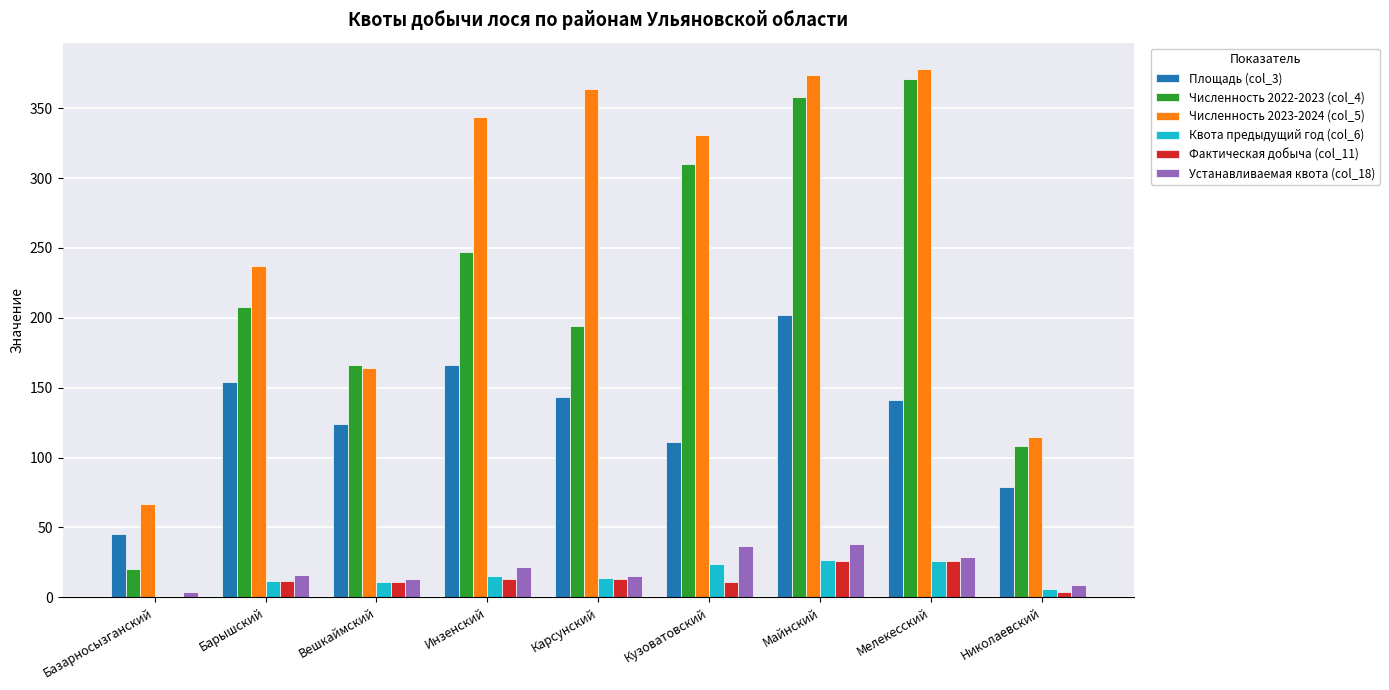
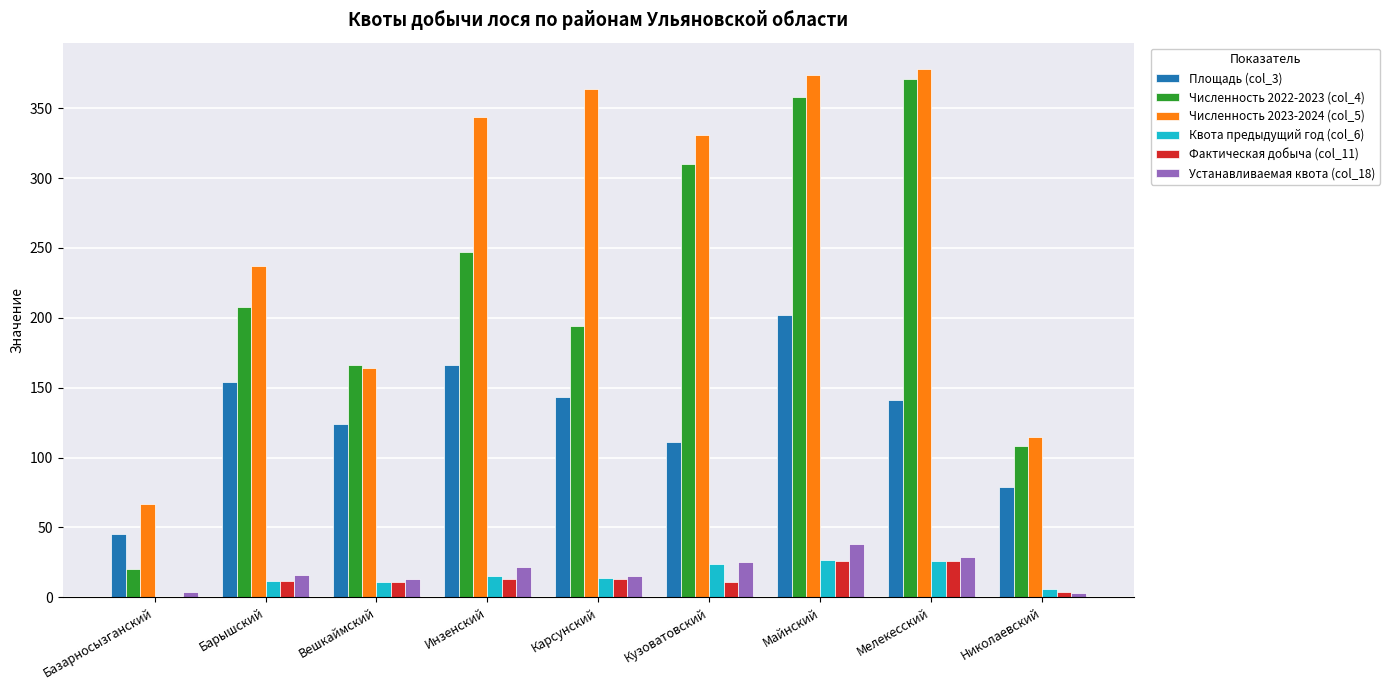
  {
    "Площадь (col_3)": {
      "Базарносызганский": 45,
      "Барышский": 154,
      "Вешкаймский": 124,
      "Инзенский": 166,
      "Карсунский": 143,
      "Кузоватовский": 111,
      "Майнский": 202,
      "Мелекесский": 141,
      "Николаевский": 79
    },
    "Численность 2022-2023 (col_4)": {
      "Базарносызганский": 20,
      "Барышский": 208,
      "Вешкаймский": 166,
      "Инзенский": 247,
      "Карсунский": 194,
      "Кузоватовский": 310,
      "Майнский": 358,
      "Мелекесский": 371,
      "Николаевский": 108
    },
    "Численность 2023-2024 (col_5)": {
      "Базарносызганский": 67,
      "Барышский": 237,
      "Вешкаймский": 164,
      "Инзенский": 344,
      "Карсунский": 364,
      "Кузоватовский": 331,
      "Майнский": 374,
      "Мелекесский": 378,
      "Николаевский": 115
    },
    "Квота предыдущий год (col_6)": {
      "Базарносызганский": 0,
      "Барышский": 12,
      "Вешкаймский": 11,
      "Инзенский": 15,
      "Карсунский": 14,
      "Кузоватовский": 24,
      "Майнский": 27,
      "Мелекесский": 26,
      "Николаевский": 6
    },
    "Фактическая добыча (col_11)": {
      "Базарносызганский": 0,
      "Барышский": 12,
      "Вешкаймский": 11,
      "Инзенский": 13,
      "Карсунский": 13,
      "Кузоватовский": 11,
      "Майнский": 26,
      "Мелекесский": 26,
      "Николаевский": 4
    },
    "Устанавливаемая квота (col_18)": {
      "Базарносызганский": 4,
      "Барышский": 16,
      "Вешкаймский": 13,
      "Инзенский": 22,
      "Карсунский": 15,
-     "Кузоватовский": 37,
+     "Кузоватовский": 25,
      "Майнский": 38,
      "Мелекесский": 29,
-     "Николаевский": 9
+     "Николаевский": 3
    }
  }
